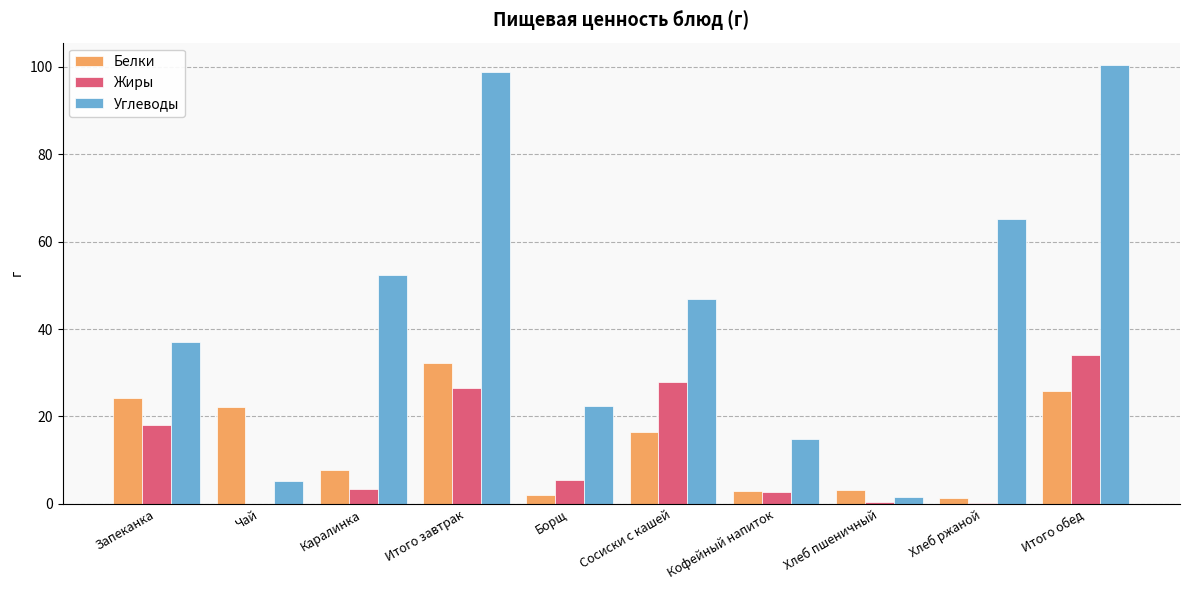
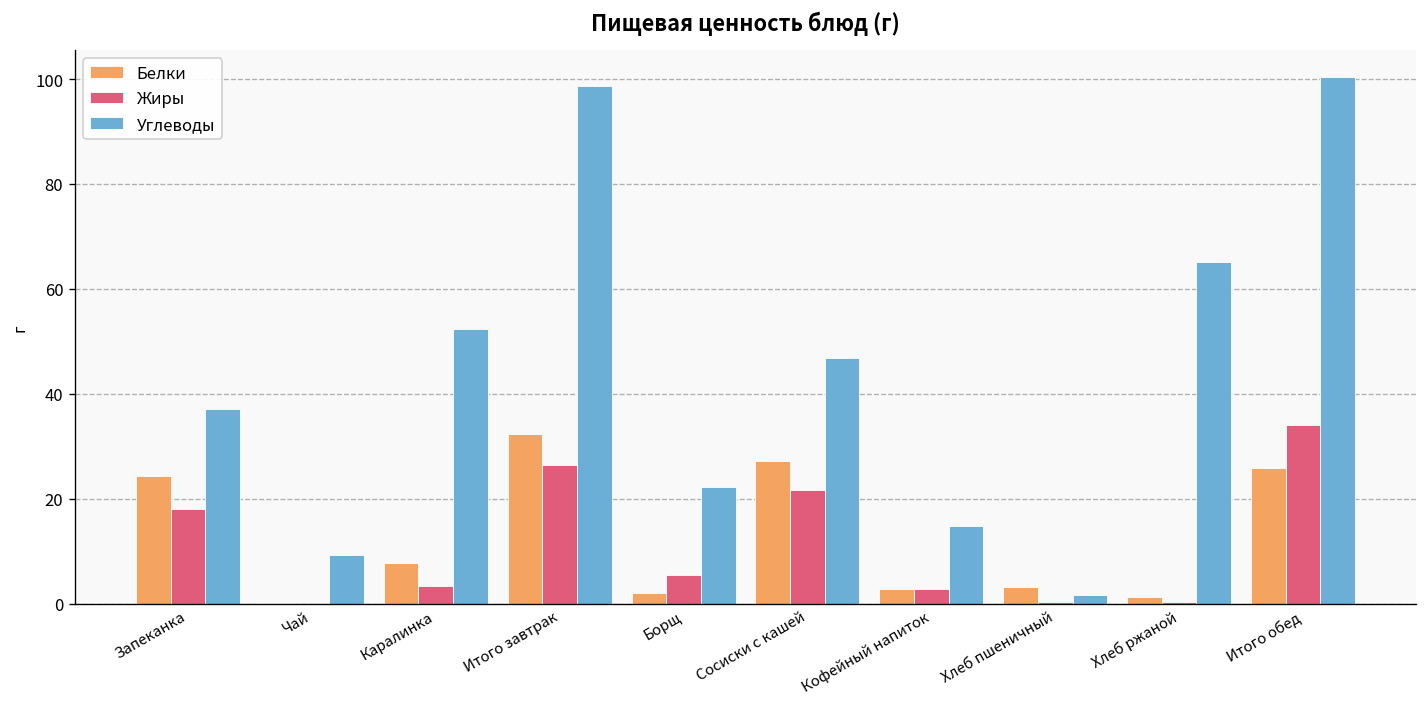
  {
    "Белки": {
      "Запеканка": 24,
-     "Чай": 22,
+     "Чай": 0,
      "Каралинка": 8,
      "Итого завтрак": 32,
      "Борщ": 2,
-     "Сосиски с кашей": 16,
+     "Сосиски с кашей": 27,
      "Кофейный напиток": 3,
      "Хлеб пшеничный": 3,
      "Хлеб ржаной": 1,
      "Итого обед": 26
    },
    "Жиры": {
      "Запеканка": 18,
      "Чай": 0,
      "Каралинка": 3,
      "Итого завтрак": 27,
      "Борщ": 5,
-     "Сосиски с кашей": 28,
+     "Сосиски с кашей": 22,
      "Кофейный напиток": 3,
      "Итого обед": 34
    },
    "Углеводы": {
      "Запеканка": 37,
-     "Чай": 5,
+     "Чай": 9,
      "Каралинка": 52,
      "Итого завтрак": 99,
      "Борщ": 22,
      "Сосиски с кашей": 47,
      "Кофейный напиток": 15,
      "Хлеб пшеничный": 2,
      "Хлеб ржаной": 65,
      "Итого обед": 100
    }
  }
